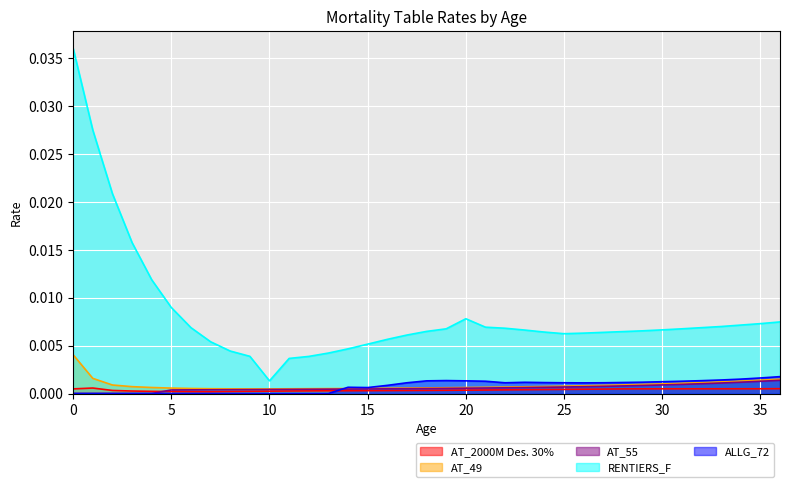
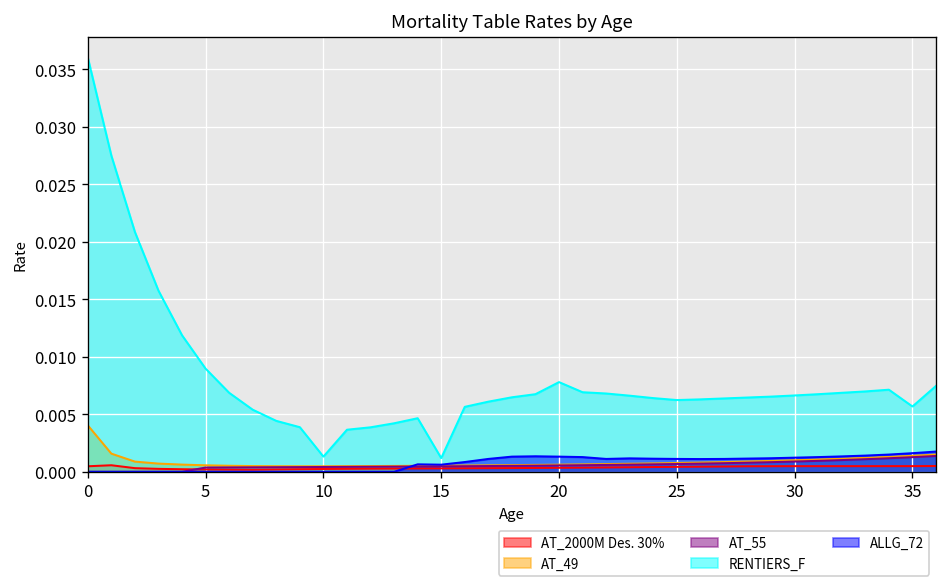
  {
    "AT_2000M Des. 30%": {
      "0": 0.000,
      "30": 0.000,
      "35": 0.000
    },
    "AT_49": {
      "0": 0.004
    },
    "RENTIERS_F": {
      "0": 0.036,
      "5": 0.009,
      "10": 0.001,
-     "15": 0.005,
+     "15": 0.001,
      "20": 0.008,
      "25": 0.006,
      "30": 0.007,
-     "35": 0.007
+     "35": 0.006
    },
    "ALLG_72": {
      "20": 0.001,
      "25": 0.001
    }
  }
